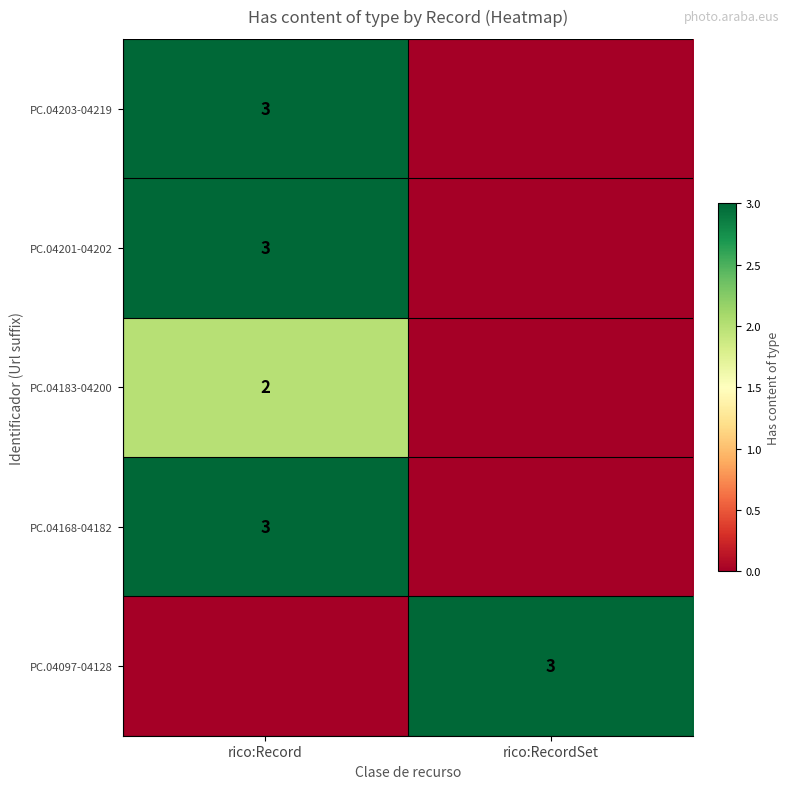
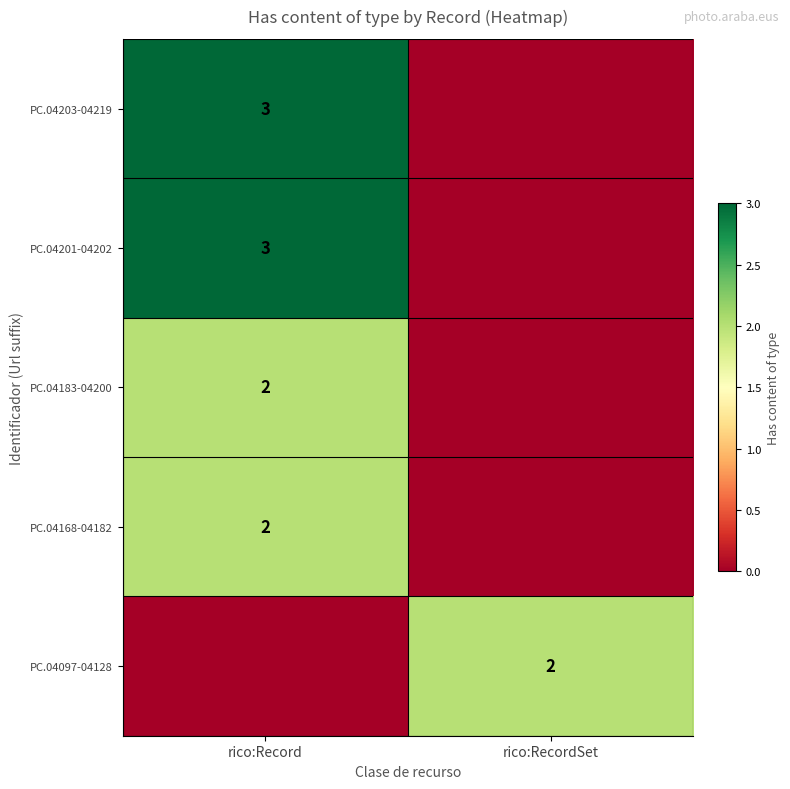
  {
    "PC.04203-04219": {
      "rico:Record": 3
    },
    "PC.04201-04202": {
      "rico:Record": 3
    },
    "PC.04183-04200": {
      "rico:Record": 2
    },
    "PC.04168-04182": {
-     "rico:Record": 3
+     "rico:Record": 2
    },
    "PC.04097-04128": {
-     "rico:RecordSet": 3
+     "rico:RecordSet": 2
    }
  }
